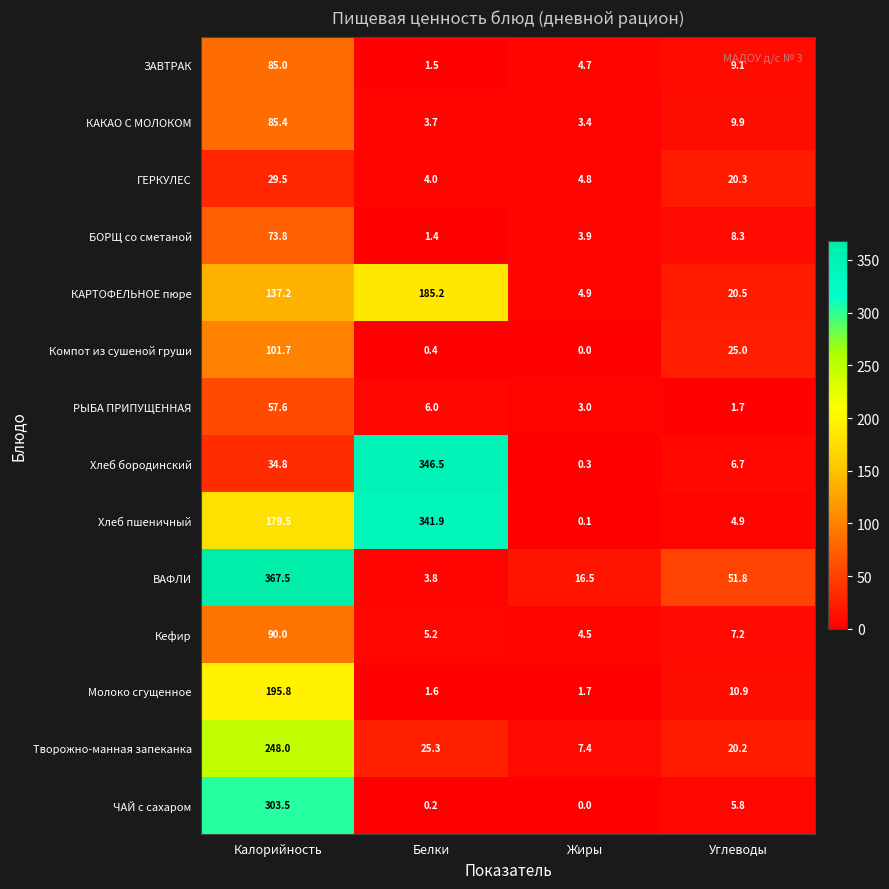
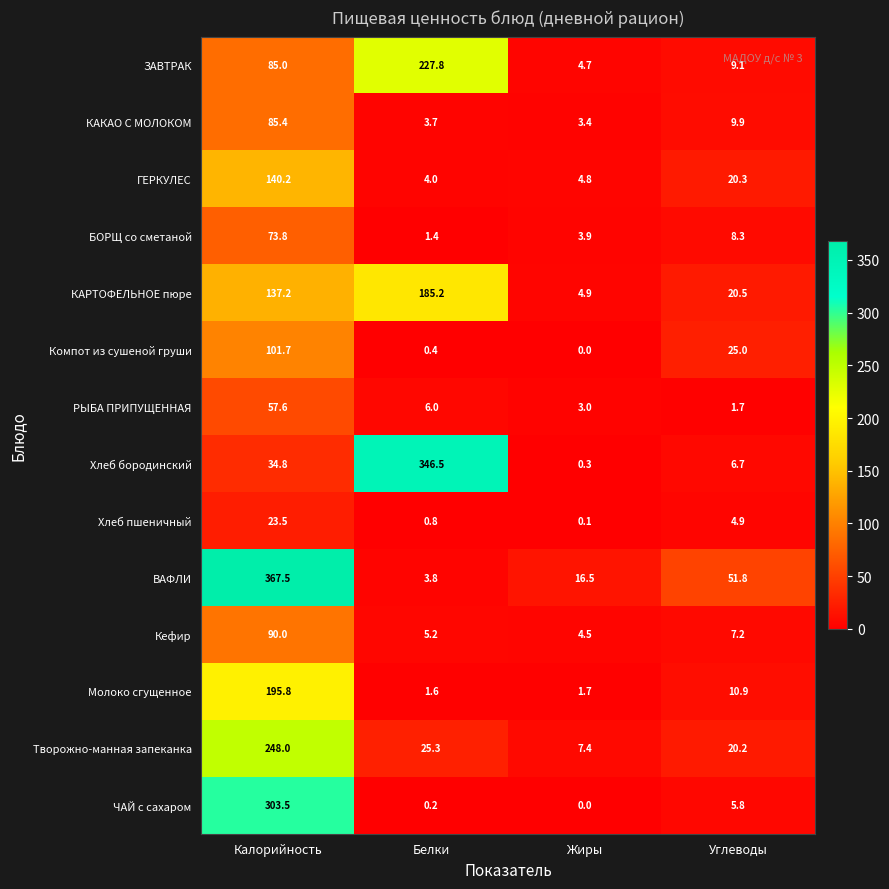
  {
    "ЗАВТРАК": {
      "Калорийность": 85.0,
-     "Белки": 1.5,
+     "Белки": 227.8,
      "Жиры": 4.7,
      "Углеводы": 3
    },
    "КАКАО С МОЛОКОМ": {
      "Калорийность": 85.4,
      "Белки": 3.7,
      "Жиры": 3.4,
      "Углеводы": 9.9
    },
    "ГЕРКУЛЕС": {
-     "Калорийность": 29.5,
+     "Калорийность": 140.2,
      "Белки": 4.0,
      "Жиры": 4.8,
      "Углеводы": 20.3
    },
    "БОРЩ со сметаной": {
      "Калорийность": 73.8,
      "Белки": 1.4,
      "Жиры": 3.9,
      "Углеводы": 8.3
    },
    "КАРТОФЕЛЬНОЕ пюре": {
      "Калорийность": 137.2,
      "Белки": 185.2,
      "Жиры": 4.9,
      "Углеводы": 20.5
    },
    "Компот из сушеной груши": {
      "Калорийность": 101.7,
      "Белки": 0.4,
      "Жиры": 0.0,
      "Углеводы": 25.0
    },
    "РЫБА ПРИПУЩЕННАЯ": {
      "Калорийность": 57.6,
      "Белки": 6.0,
      "Жиры": 3.0,
      "Углеводы": 1.7
    },
    "Хлеб бородинский": {
      "Калорийность": 34.8,
      "Белки": 346.5,
      "Жиры": 0.3,
      "Углеводы": 6.7
    },
    "Хлеб пшеничный": {
-     "Калорийность": 179.5,
-     "Белки": 341.9,
+     "Калорийность": 23.5,
+     "Белки": 0.8,
      "Жиры": 0.1,
      "Углеводы": 4.9
    },
    "ВАФЛИ": {
      "Калорийность": 367.5,
      "Белки": 3.8,
      "Жиры": 16.5,
      "Углеводы": 51.8
    },
    "Кефир": {
      "Калорийность": 90.0,
      "Белки": 5.2,
      "Жиры": 4.5,
      "Углеводы": 7.2
    },
    "Молоко сгущенное": {
      "Калорийность": 195.8,
      "Белки": 1.6,
      "Жиры": 1.7,
      "Углеводы": 10.9
    },
    "Творожно-манная запеканка": {
      "Калорийность": 248.0,
      "Белки": 25.3,
      "Жиры": 7.4,
      "Углеводы": 20.2
    },
    "ЧАЙ с сахаром": {
      "Калорийность": 303.5,
      "Белки": 0.2,
      "Жиры": 0.0,
      "Углеводы": 5.8
    }
  }
